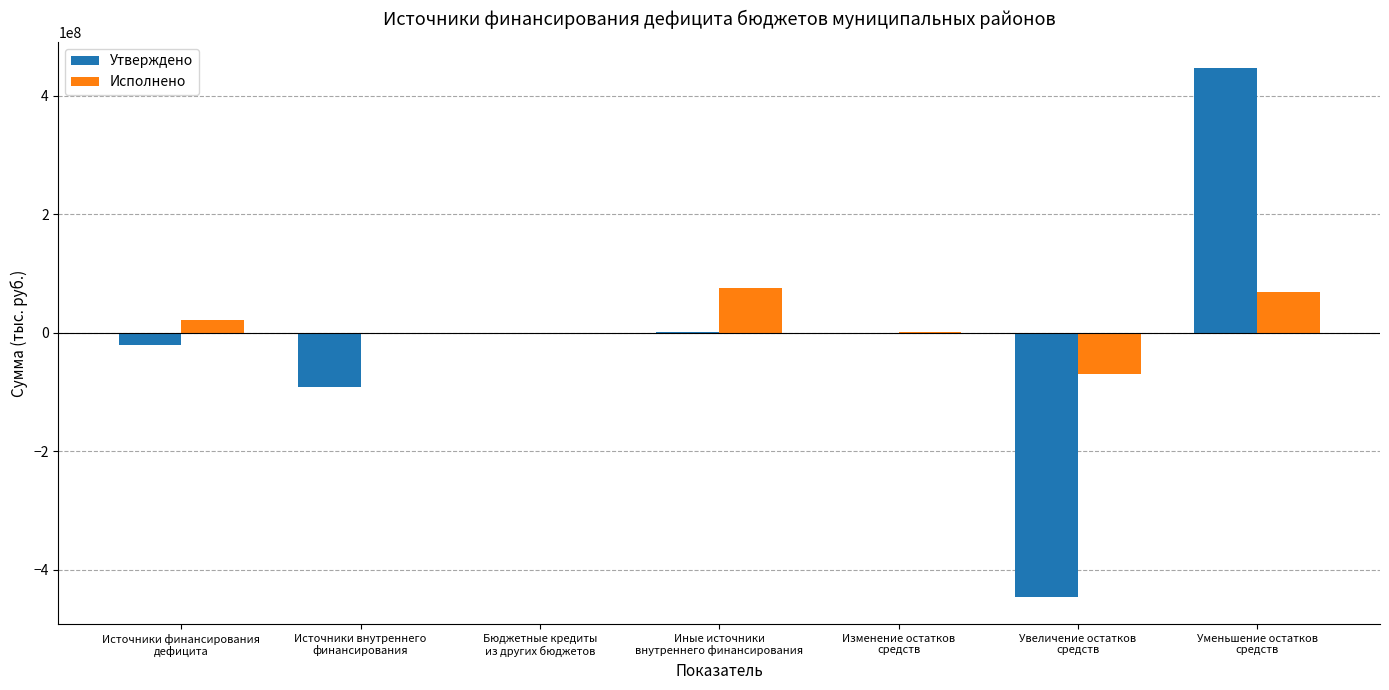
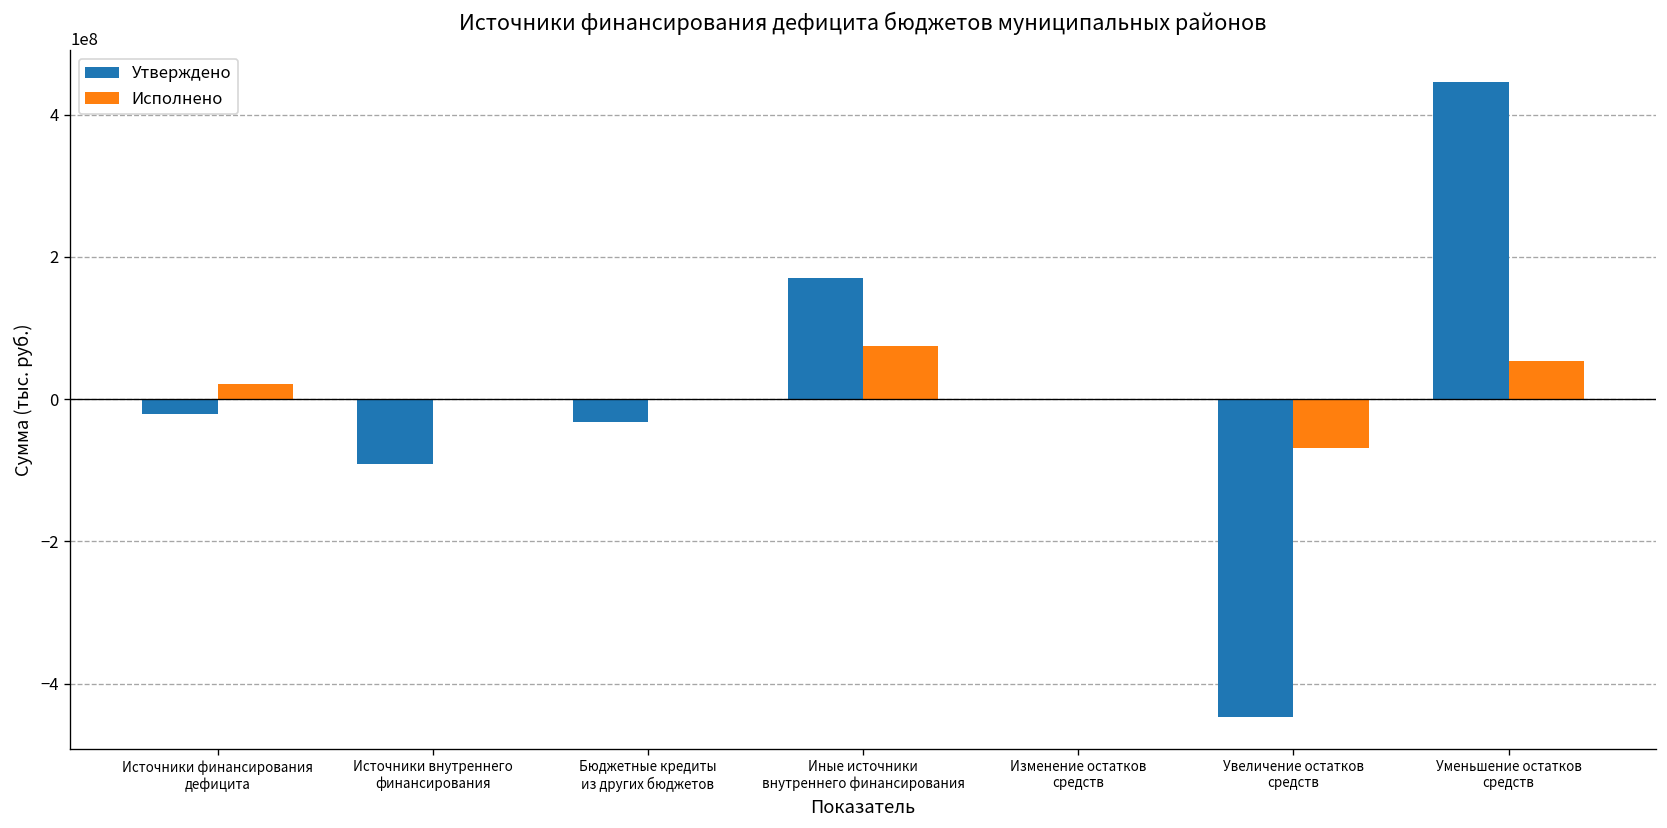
  {
    "Утверждено": {
      "Источники финансирования дефицита": -20000000,
      "Источники внутреннего финансирования": -90000000,
-     "Бюджетные кредиты из других бюджетов": 0,
-     "Иные источники внутреннего финансирования": 0,
+     "Бюджетные кредиты из других бюджетов": -30000000,
+     "Иные источники внутреннего финансирования": 170000000,
      "Увеличение остатков средств": -450000000,
      "Уменьшение остатков средств": 450000000
    },
    "Исполнено": {
      "Источники финансирования дефицита": 20000000,
      "Иные источники внутреннего финансирования": 70000000,
      "Увеличение остатков средств": -70000000,
-     "Уменьшение остатков средств": 70000000
+     "Уменьшение остатков средств": 50000000
    }
  }
